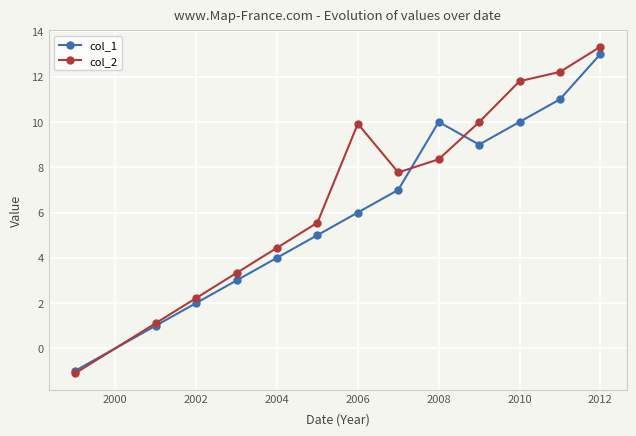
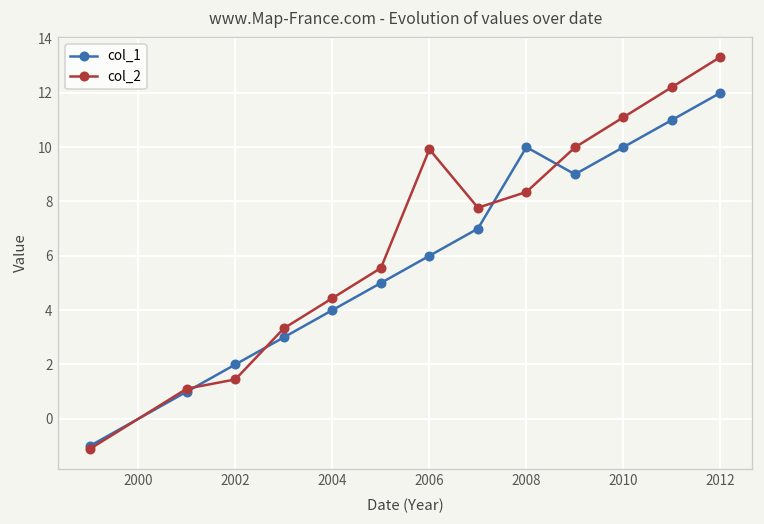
  {
    "col_1": {
      "2002": 2,
      "2004": 4,
      "2006": 6,
      "2008": 10,
      "2010": 10,
-     "2012": 13
+     "2012": 12
    },
    "col_2": {
-     "2002": 2.2,
+     "2002": 1.5,
      "2004": 4.4,
      "2006": 9.9,
      "2008": 8.4,
-     "2010": 11.8,
+     "2010": 11.1,
      "2012": 13.3
    }
  }
